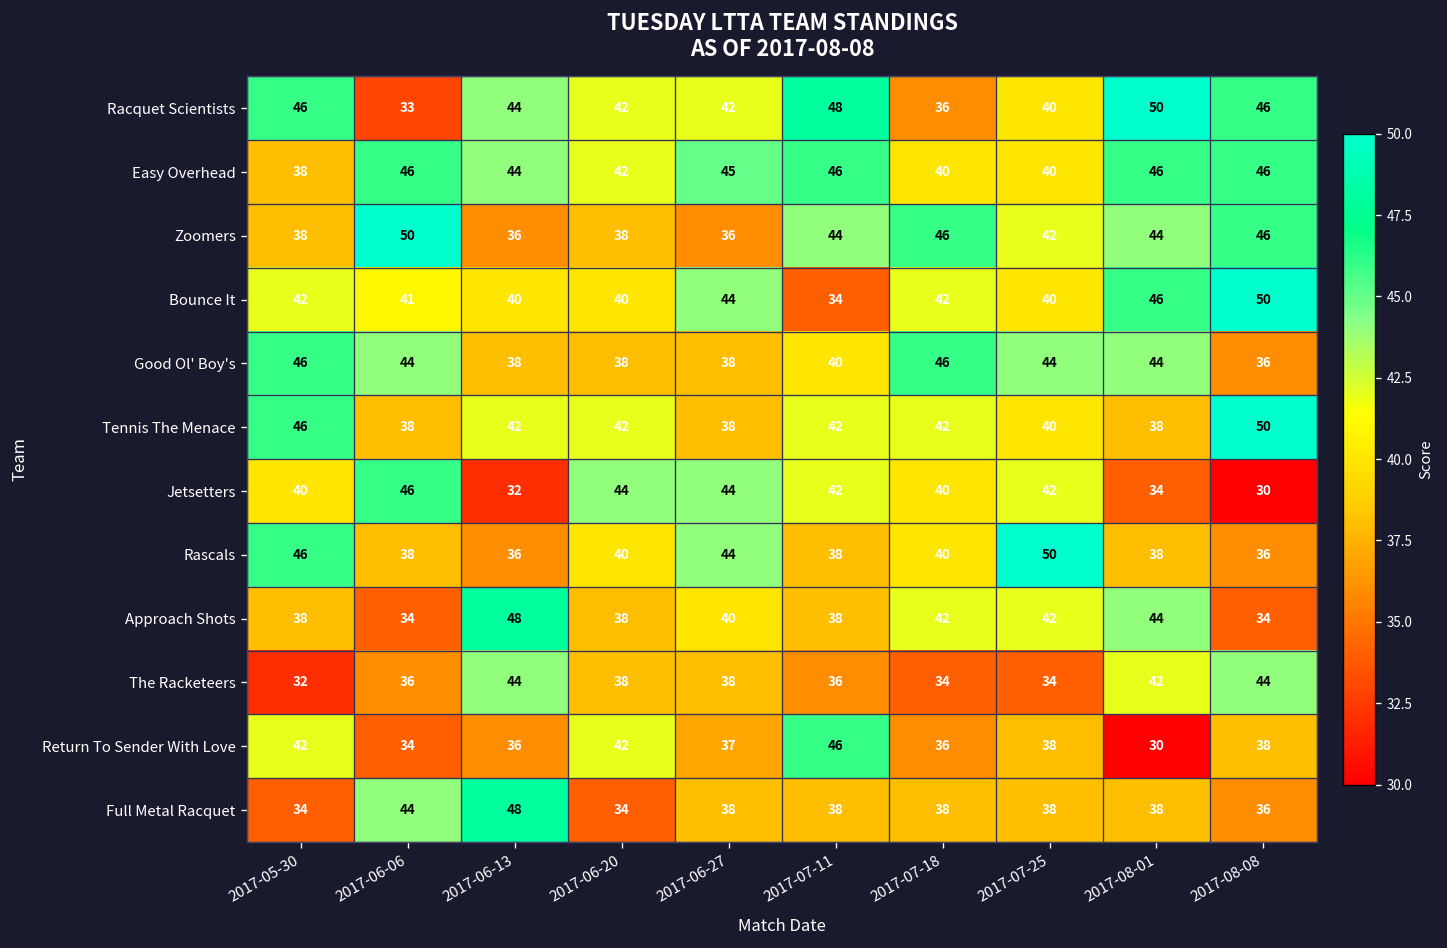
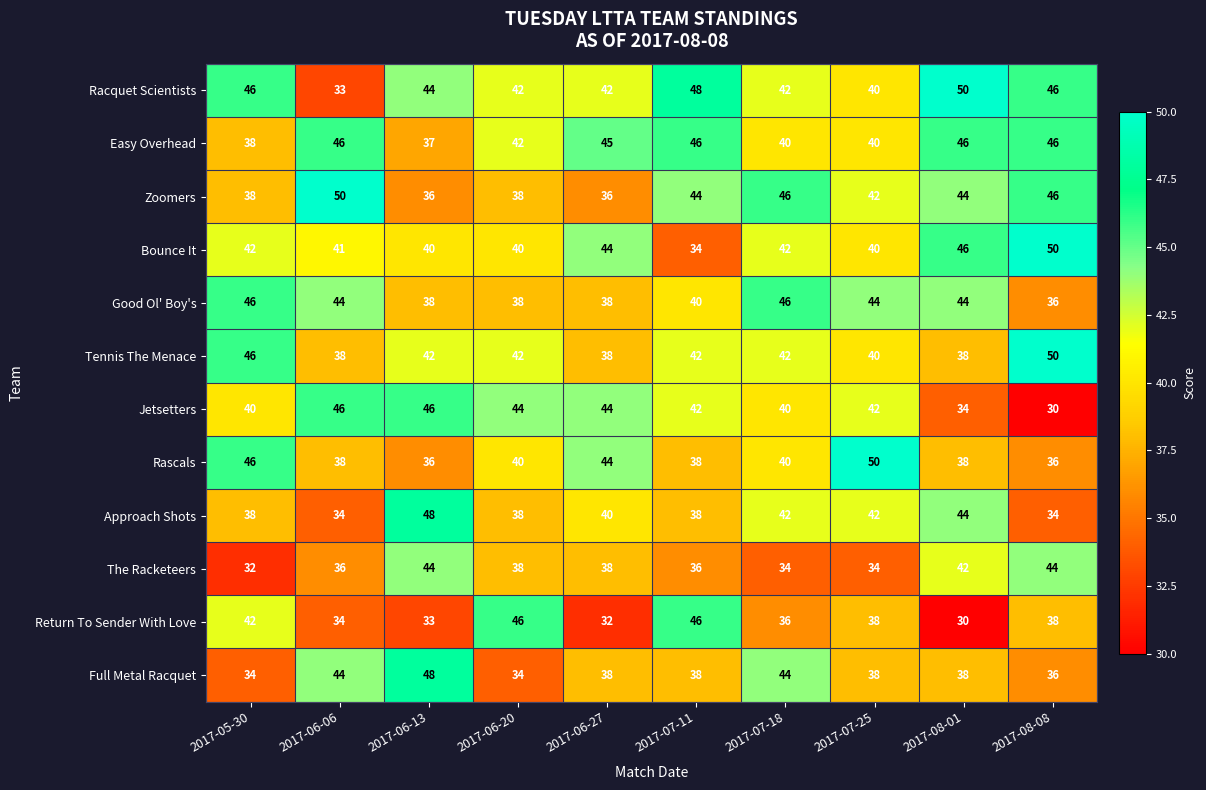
  {
    "Racquet Scientists": {
      "2017-05-30": 46,
      "2017-06-06": 33,
      "2017-06-13": 44,
      "2017-06-20": 42,
      "2017-06-27": 42,
      "2017-07-11": 48,
-     "2017-07-18": 36,
+     "2017-07-18": 42,
      "2017-07-25": 40,
      "2017-08-01": 50,
      "2017-08-08": 46
    },
    "Easy Overhead": {
      "2017-05-30": 38,
      "2017-06-06": 46,
-     "2017-06-13": 44,
+     "2017-06-13": 37,
      "2017-06-20": 42,
      "2017-06-27": 45,
      "2017-07-11": 46,
      "2017-07-18": 40,
      "2017-07-25": 40,
      "2017-08-01": 46,
      "2017-08-08": 46
    },
    "Zoomers": {
      "2017-05-30": 38,
      "2017-06-06": 50,
      "2017-06-13": 36,
      "2017-06-20": 38,
      "2017-06-27": 36,
      "2017-07-11": 44,
      "2017-07-18": 46,
      "2017-07-25": 42,
      "2017-08-01": 44,
      "2017-08-08": 46
    },
    "Bounce It": {
      "2017-05-30": 42,
      "2017-06-06": 41,
      "2017-06-13": 40,
      "2017-06-20": 40,
      "2017-06-27": 44,
      "2017-07-11": 34,
      "2017-07-18": 42,
      "2017-07-25": 40,
      "2017-08-01": 46,
      "2017-08-08": 50
    },
    "Good Ol' Boy's": {
      "2017-05-30": 46,
      "2017-06-06": 44,
      "2017-06-13": 38,
      "2017-06-20": 38,
      "2017-06-27": 38,
      "2017-07-11": 40,
      "2017-07-18": 46,
      "2017-07-25": 44,
      "2017-08-01": 44,
      "2017-08-08": 36
    },
    "Tennis The Menace": {
      "2017-05-30": 46,
      "2017-06-06": 38,
      "2017-06-13": 42,
      "2017-06-20": 42,
      "2017-06-27": 38,
      "2017-07-11": 42,
      "2017-07-18": 42,
      "2017-07-25": 40,
      "2017-08-01": 38,
      "2017-08-08": 50
    },
    "Jetsetters": {
      "2017-05-30": 40,
      "2017-06-06": 46,
-     "2017-06-13": 32,
+     "2017-06-13": 46,
      "2017-06-20": 44,
      "2017-06-27": 44,
      "2017-07-11": 42,
      "2017-07-18": 40,
      "2017-07-25": 42,
      "2017-08-01": 34,
      "2017-08-08": 30
    },
    "Rascals": {
      "2017-05-30": 46,
      "2017-06-06": 38,
      "2017-06-13": 36,
      "2017-06-20": 40,
      "2017-06-27": 44,
      "2017-07-11": 38,
      "2017-07-18": 40,
      "2017-07-25": 50,
      "2017-08-01": 38,
      "2017-08-08": 36
    },
    "Approach Shots": {
      "2017-05-30": 38,
      "2017-06-06": 34,
      "2017-06-13": 48,
      "2017-06-20": 38,
      "2017-06-27": 40,
      "2017-07-11": 38,
      "2017-07-18": 42,
      "2017-07-25": 42,
      "2017-08-01": 44,
      "2017-08-08": 34
    },
    "The Racketeers": {
      "2017-05-30": 32,
      "2017-06-06": 36,
      "2017-06-13": 44,
      "2017-06-20": 38,
      "2017-06-27": 38,
      "2017-07-11": 36,
      "2017-07-18": 34,
      "2017-07-25": 34,
      "2017-08-01": 42,
      "2017-08-08": 44
    },
    "Return To Sender With Love": {
      "2017-05-30": 42,
      "2017-06-06": 34,
-     "2017-06-13": 36,
-     "2017-06-20": 42,
-     "2017-06-27": 37,
+     "2017-06-13": 33,
+     "2017-06-20": 46,
+     "2017-06-27": 32,
      "2017-07-11": 46,
      "2017-07-18": 36,
      "2017-07-25": 38,
      "2017-08-01": 30,
      "2017-08-08": 38
    },
    "Full Metal Racquet": {
      "2017-05-30": 34,
      "2017-06-06": 44,
      "2017-06-13": 48,
      "2017-06-20": 34,
      "2017-06-27": 38,
      "2017-07-11": 38,
-     "2017-07-18": 38,
+     "2017-07-18": 44,
      "2017-07-25": 38,
      "2017-08-01": 38,
      "2017-08-08": 36
    }
  }
